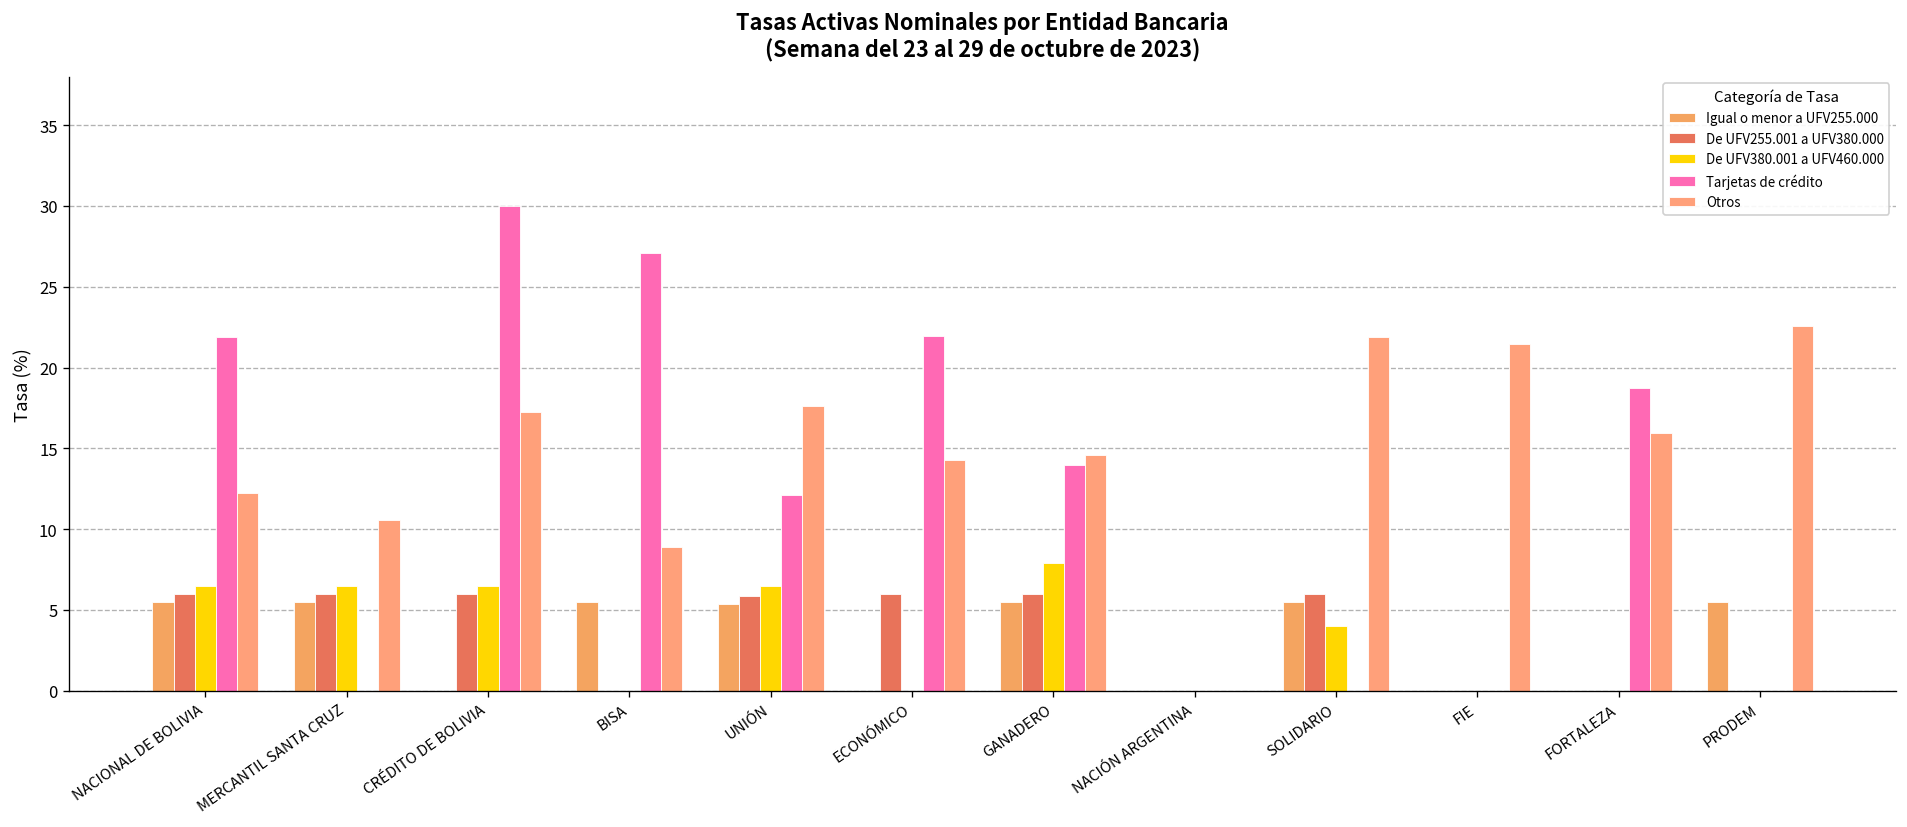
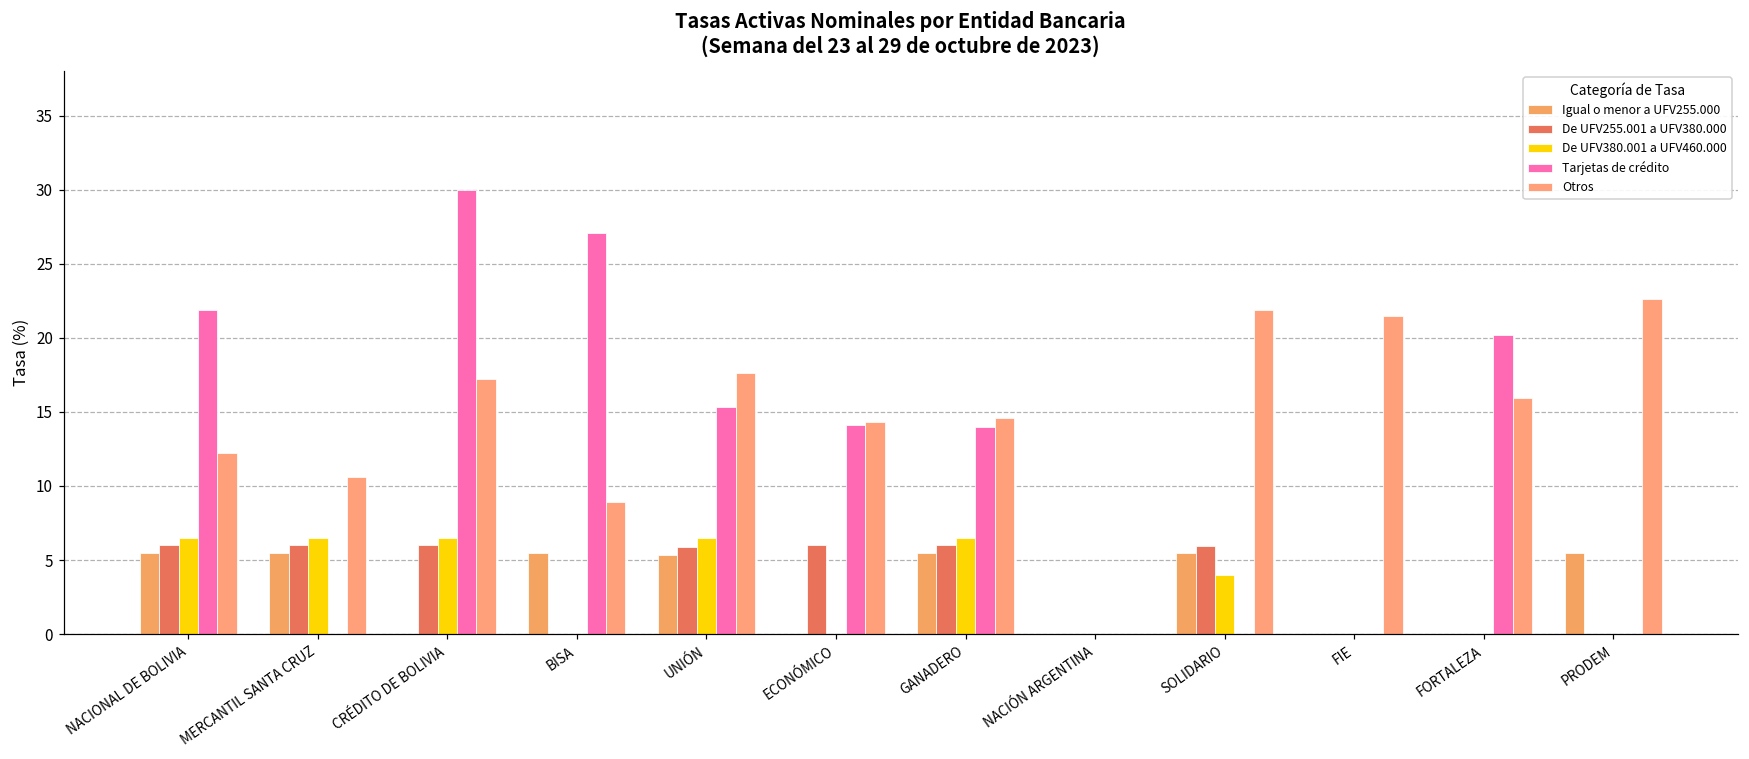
  {
    "De UFV380.001 a UFV460.000": {
      "NACIONAL DE BOLIVIA": 6.5,
      "MERCANTIL SANTA CRUZ": 6.5,
      "CRÉDITO DE BOLIVIA": 6.5,
      "BISA": 0.0,
      "UNIÓN": 6.5,
      "ECONÓMICO": 0.0,
-     "GANADERO": 7.9,
+     "GANADERO": 6.5,
      "NACIÓN ARGENTINA": 0.0,
      "SOLIDARIO": 4.0,
      "FIE": 0.0,
      "FORTALEZA": 0.0,
      "PRODEM": 0.0
    },
    "Tarjetas de crédito": {
      "NACIONAL DE BOLIVIA": 21.9,
      "MERCANTIL SANTA CRUZ": 0.0,
      "CRÉDITO DE BOLIVIA": 30.0,
      "BISA": 27.1,
-     "UNIÓN": 12.1,
-     "ECONÓMICO": 22.0,
+     "UNIÓN": 15.4,
+     "ECONÓMICO": 14.1,
      "GANADERO": 14.0,
      "NACIÓN ARGENTINA": 0.0,
      "SOLIDARIO": 0.0,
      "FIE": 0.0,
-     "FORTALEZA": 18.7,
+     "FORTALEZA": 20.2,
      "PRODEM": 0.0
    }
  }
